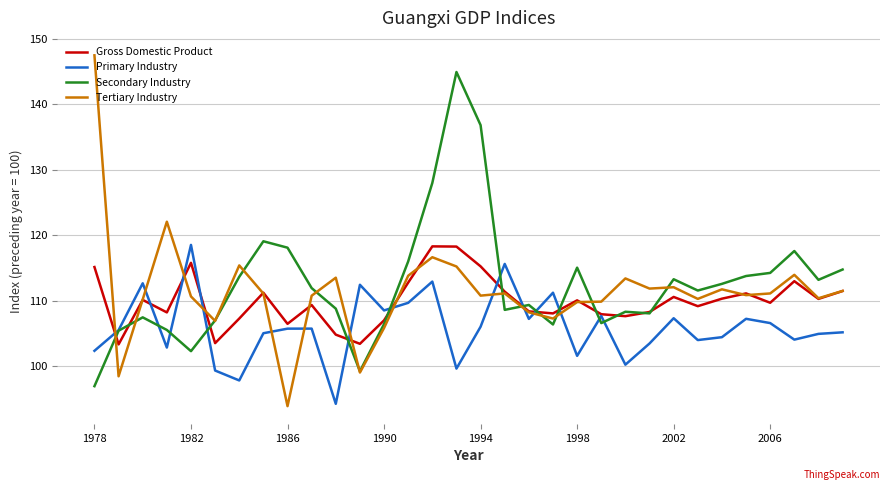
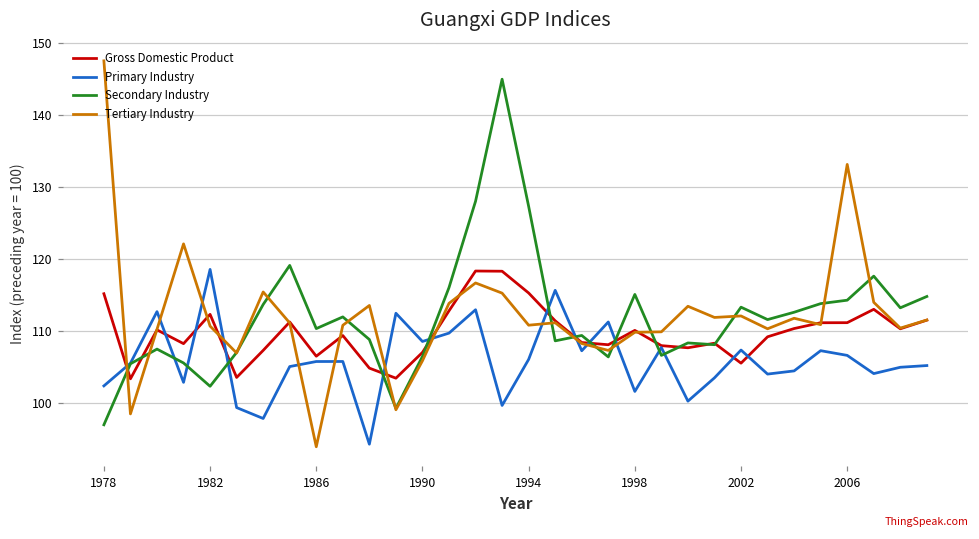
  {
    "Gross Domestic Product": {
      "1978": 115,
-     "1982": 116,
+     "1982": 112,
      "1986": 106,
      "1990": 107,
      "1994": 115,
-     "2002": 111,
-     "2006": 110
+     "2002": 105,
+     "2006": 111
    },
    "Primary Industry": {
      "1978": 102,
      "1982": 119,
      "1986": 106,
      "1990": 108,
      "1994": 106,
      "1998": 102,
      "2002": 107,
      "2006": 107
    },
    "Secondary Industry": {
      "1978": 97,
      "1982": 102,
-     "1986": 118,
+     "1986": 110,
      "1990": 106,
-     "1994": 137,
+     "1994": 127,
      "1998": 115,
      "2002": 113,
      "2006": 114
    },
    "Tertiary Industry": {
      "1978": 147,
      "1982": 111,
      "1986": 94,
      "1990": 106,
      "1994": 111,
      "2002": 112,
-     "2006": 111
+     "2006": 133
    }
  }
